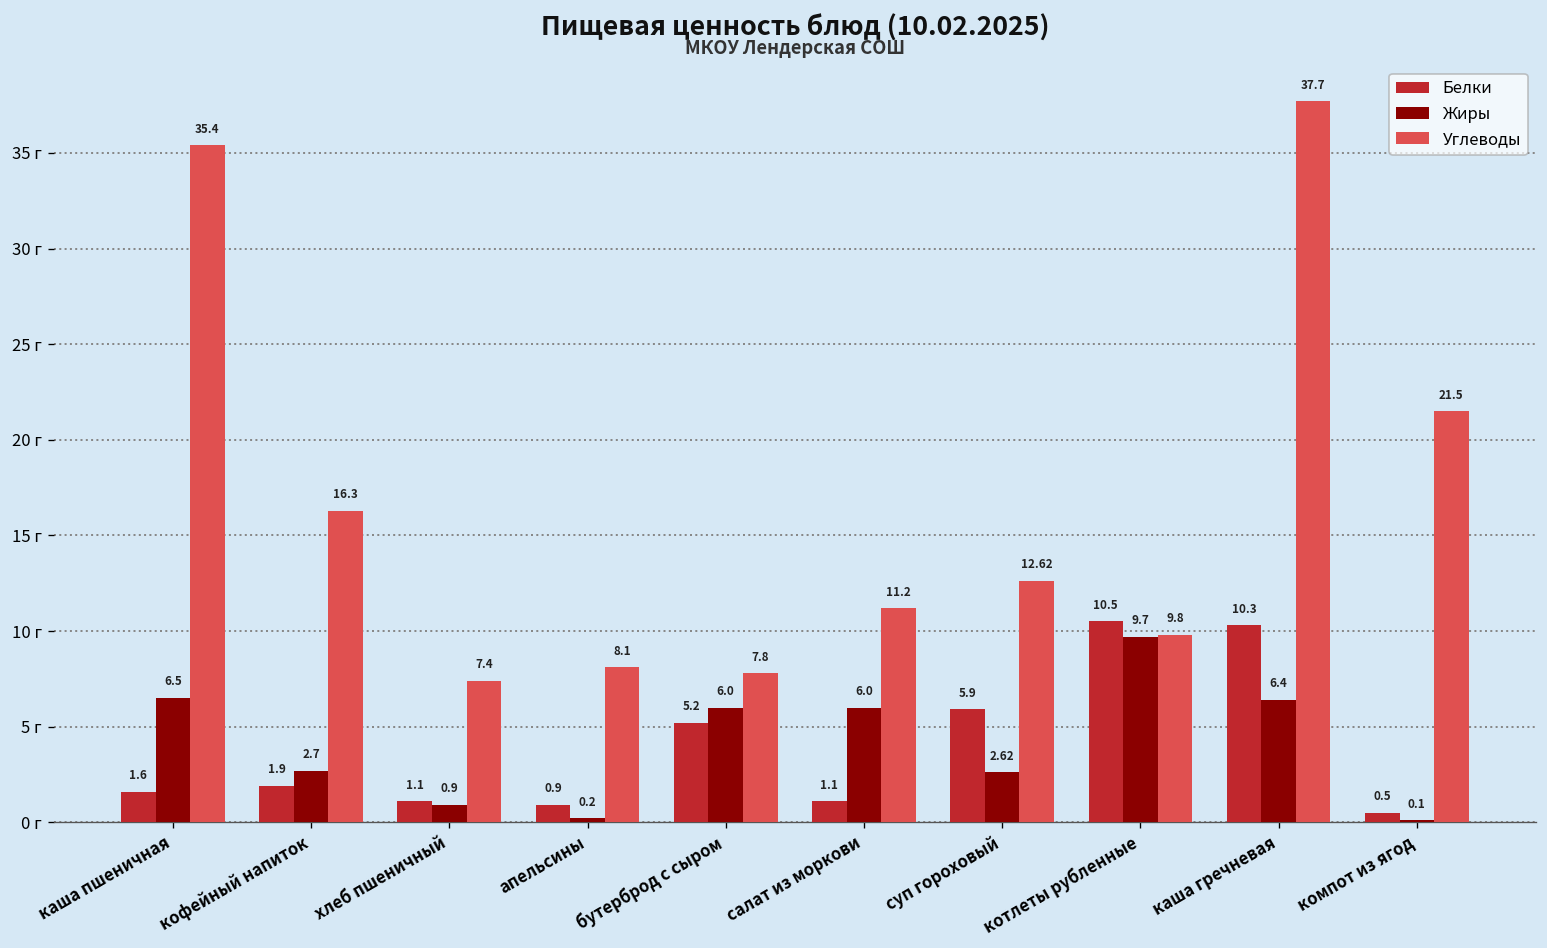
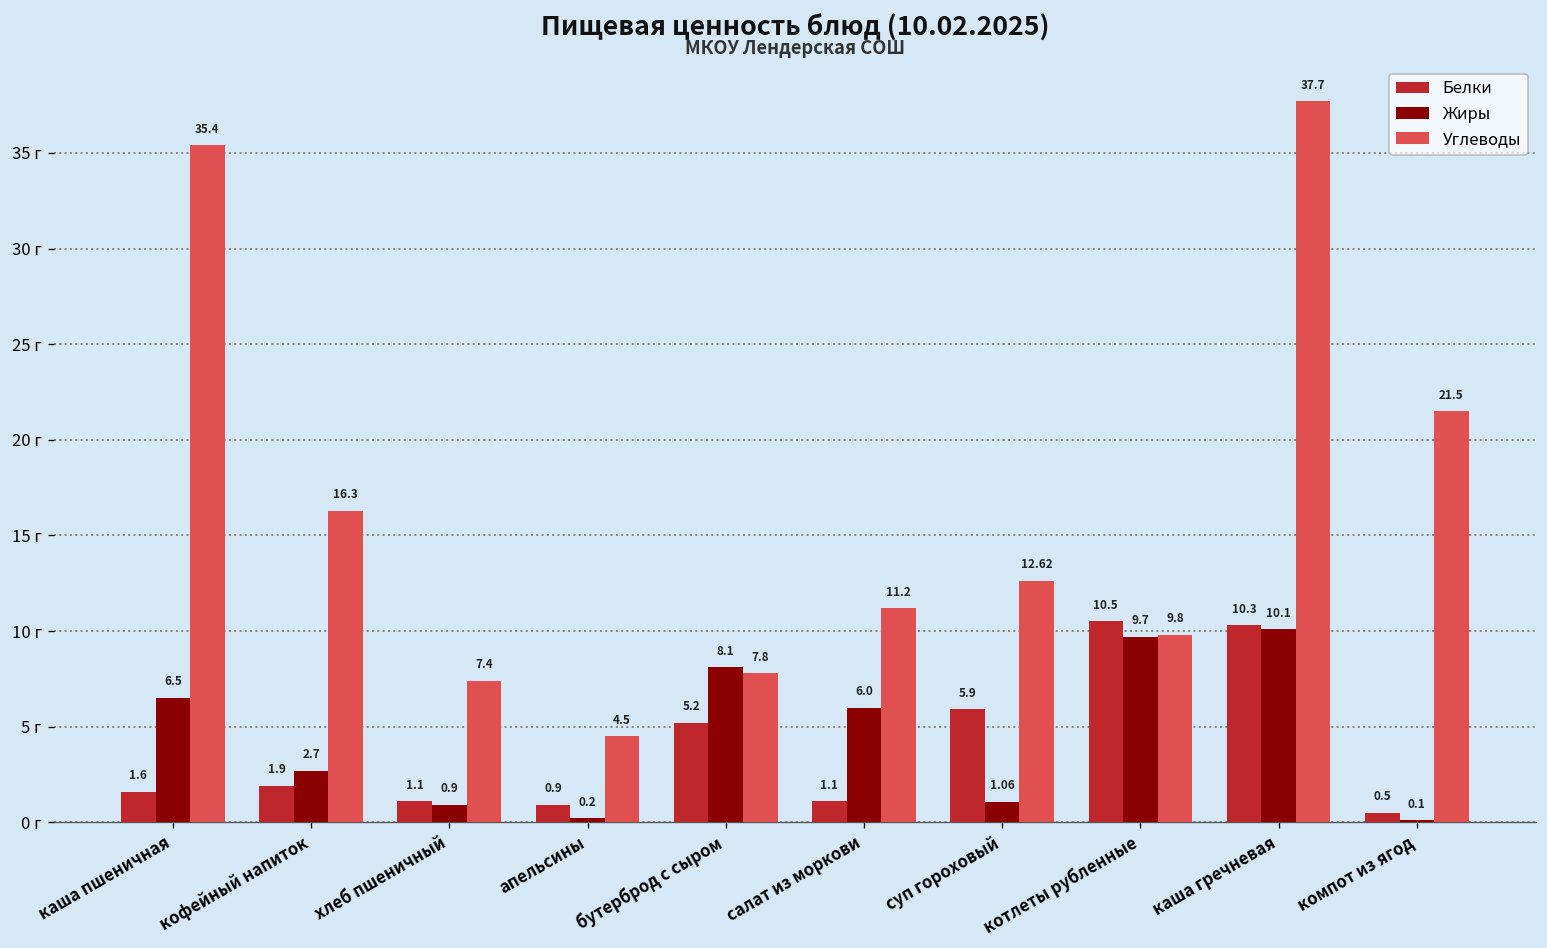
  {
    "Белки": {
      "каша пшеничная": 1.6,
      "кофейный напиток": 1.9,
      "хлеб пшеничный": 1.1,
      "апельсины": 0.9,
      "бутерброд с сыром": 5.2,
      "салат из моркови": 1.1,
      "суп гороховый": 5.9,
      "котлеты рубленные": 10.5,
      "каша гречневая": 10.3,
      "компот из ягод": 0.5
    },
    "Жиры": {
      "каша пшеничная": 6.5,
      "кофейный напиток": 2.7,
      "хлеб пшеничный": 0.9,
      "апельсины": 0.2,
-     "бутерброд с сыром": 6.0,
+     "бутерброд с сыром": 8.1,
      "салат из моркови": 6.0,
-     "суп гороховый": 2.62,
+     "суп гороховый": 1.06,
      "котлеты рубленные": 9.7,
-     "каша гречневая": 6.4,
+     "каша гречневая": 10.1,
      "компот из ягод": 0.1
    },
    "Углеводы": {
      "каша пшеничная": 35.4,
      "кофейный напиток": 16.3,
      "хлеб пшеничный": 7.4,
-     "апельсины": 8.1,
+     "апельсины": 4.5,
      "бутерброд с сыром": 7.8,
      "салат из моркови": 11.2,
      "суп гороховый": 12.62,
      "котлеты рубленные": 9.8,
      "каша гречневая": 37.7,
      "компот из ягод": 21.5
    }
  }
